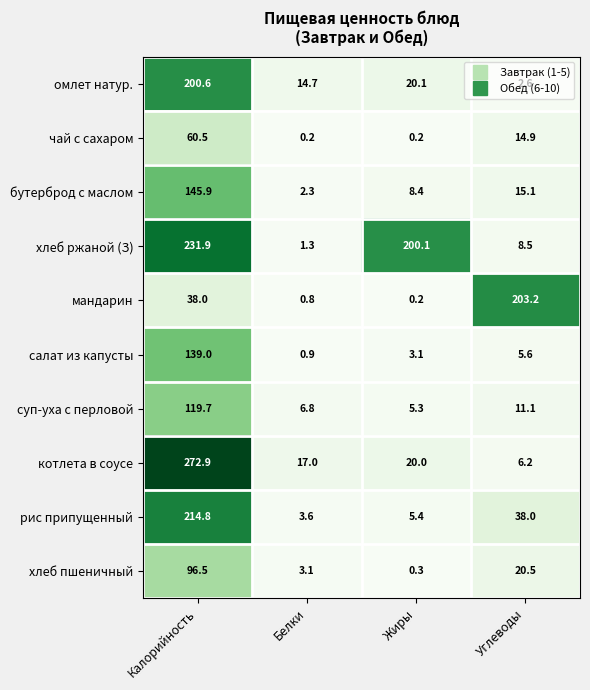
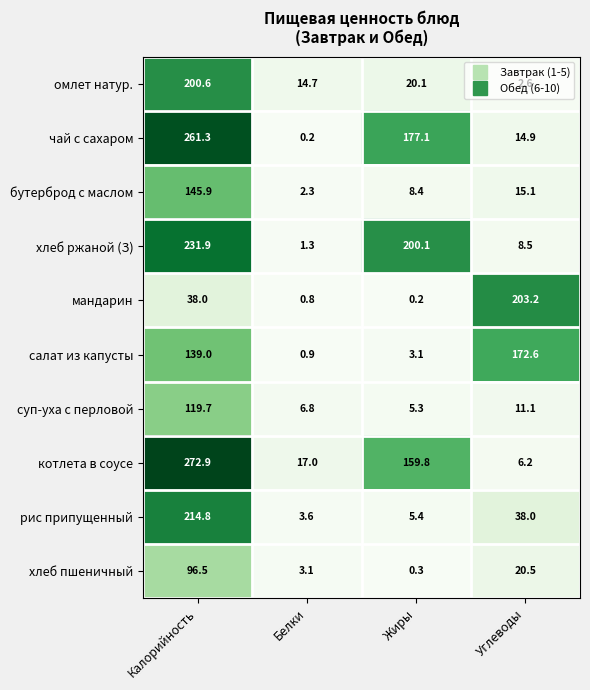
  {
    "омлет натур.": {
      "Калорийность": 200.6,
      "Белки": 14.7,
      "Жиры": 20.1
    },
    "чай с сахаром": {
-     "Калорийность": 60.5,
+     "Калорийность": 261.3,
      "Белки": 0.2,
-     "Жиры": 0.2,
+     "Жиры": 177.1,
      "Углеводы": 14.9
    },
    "бутерброд с маслом": {
      "Калорийность": 145.9,
      "Белки": 2.3,
      "Жиры": 8.4,
      "Углеводы": 15.1
    },
    "хлеб ржаной (З)": {
      "Калорийность": 231.9,
      "Белки": 1.3,
      "Жиры": 200.1,
      "Углеводы": 8.5
    },
    "мандарин": {
      "Калорийность": 38.0,
      "Белки": 0.8,
      "Жиры": 0.2,
      "Углеводы": 203.2
    },
    "салат из капусты": {
      "Калорийность": 139.0,
      "Белки": 0.9,
      "Жиры": 3.1,
-     "Углеводы": 5.6
+     "Углеводы": 172.6
    },
    "суп-уха с перловой": {
      "Калорийность": 119.7,
      "Белки": 6.8,
      "Жиры": 5.3,
      "Углеводы": 11.1
    },
    "котлета в соусе": {
      "Калорийность": 272.9,
      "Белки": 17.0,
-     "Жиры": 20.0,
+     "Жиры": 159.8,
      "Углеводы": 6.2
    },
    "рис припущенный": {
      "Калорийность": 214.8,
      "Белки": 3.6,
      "Жиры": 5.4,
      "Углеводы": 38.0
    },
    "хлеб пшеничный": {
      "Калорийность": 96.5,
      "Белки": 3.1,
      "Жиры": 0.3,
      "Углеводы": 20.5
    }
  }
